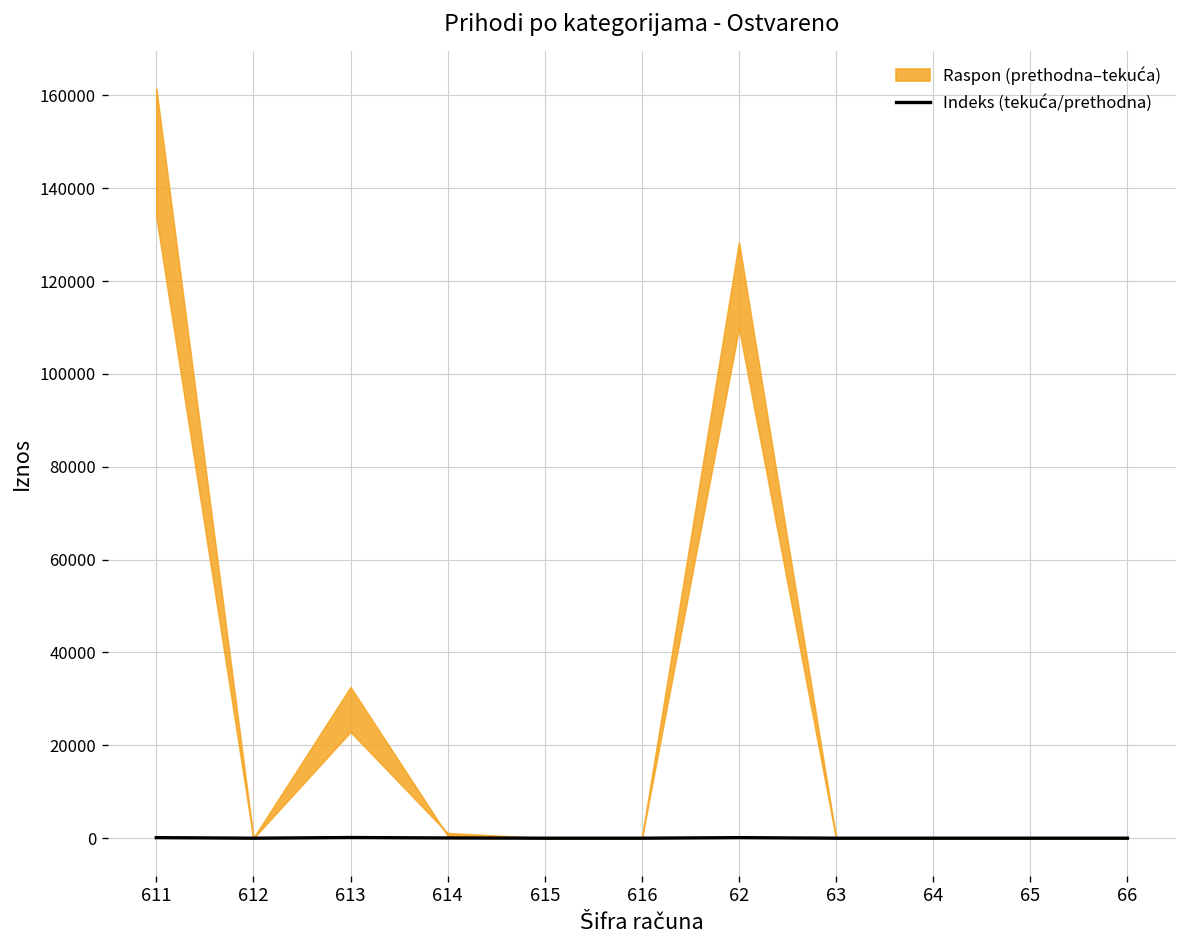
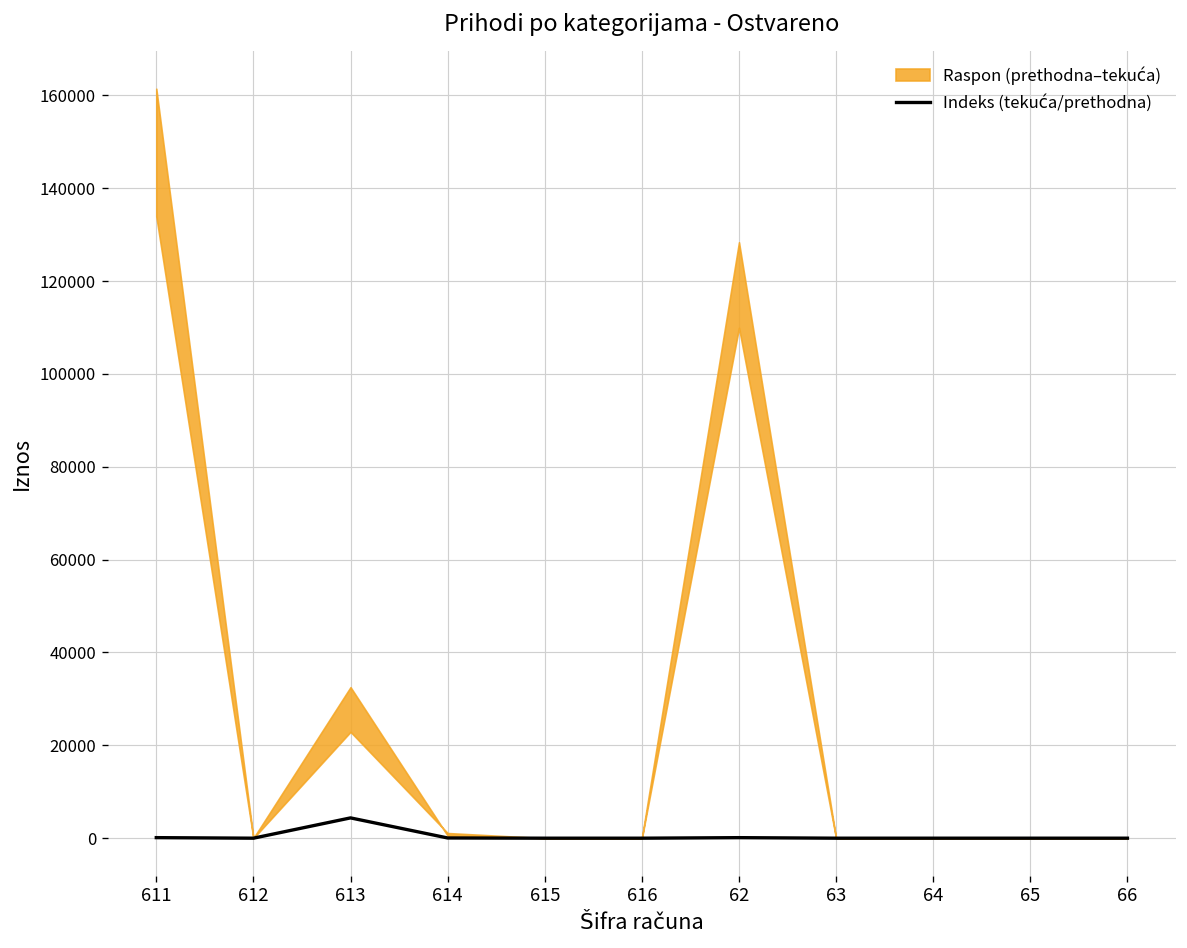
  {
    "Indeks (tekuća/prethodna)": {
      "611": 0,
-     "613": 0,
+     "613": 4000,
      "614": 0,
      "62": 0
    }
  }
